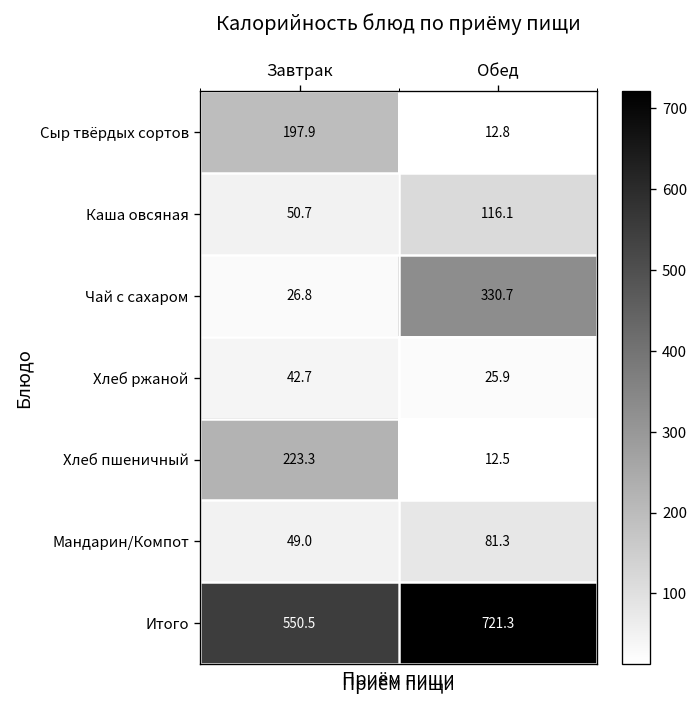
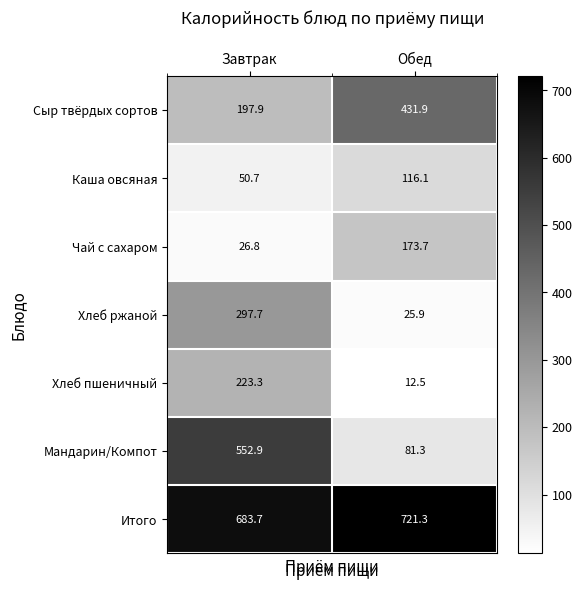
  {
    "Сыр твёрдых сортов": {
      "Завтрак": 197.9,
-     "Обед": 12.8
+     "Обед": 431.9
    },
    "Каша овсяная": {
      "Завтрак": 50.7,
      "Обед": 116.1
    },
    "Чай с сахаром": {
      "Завтрак": 26.8,
-     "Обед": 330.7
+     "Обед": 173.7
    },
    "Хлеб ржаной": {
-     "Завтрак": 42.7,
+     "Завтрак": 297.7,
      "Обед": 25.9
    },
    "Хлеб пшеничный": {
      "Завтрак": 223.3,
      "Обед": 12.5
    },
    "Мандарин/Компот": {
-     "Завтрак": 49.0,
+     "Завтрак": 552.9,
      "Обед": 81.3
    },
    "Итого": {
-     "Завтрак": 550.5,
+     "Завтрак": 683.7,
      "Обед": 721.3
    }
  }
